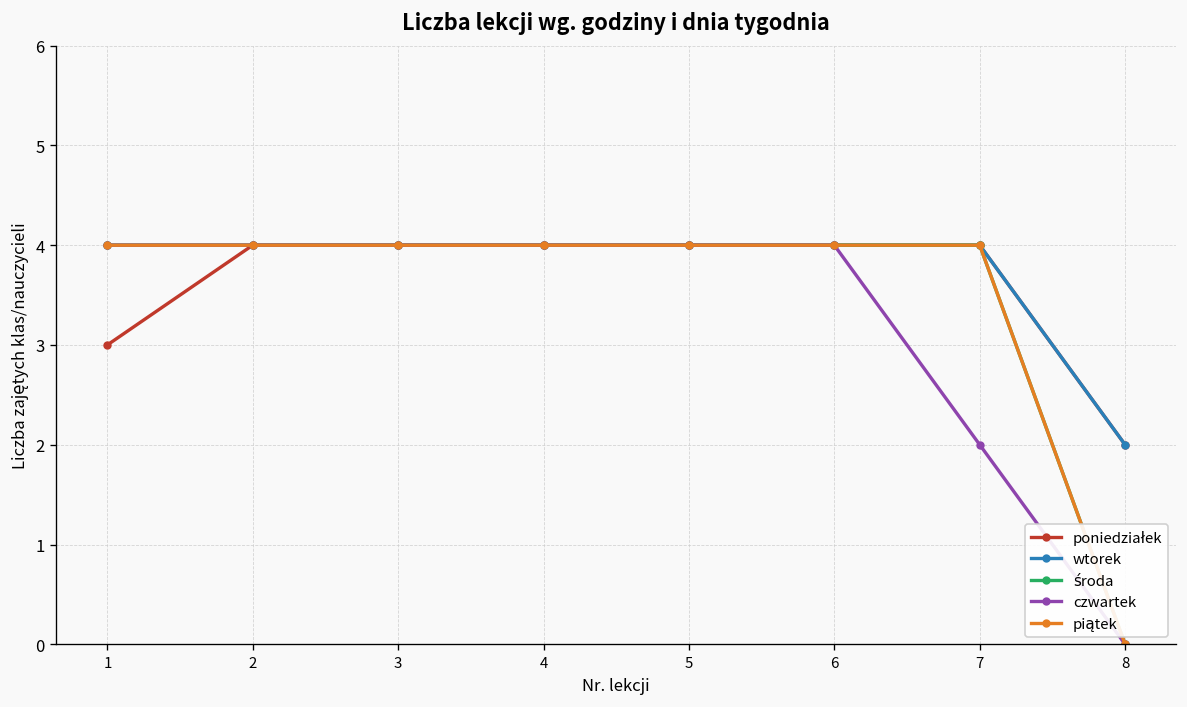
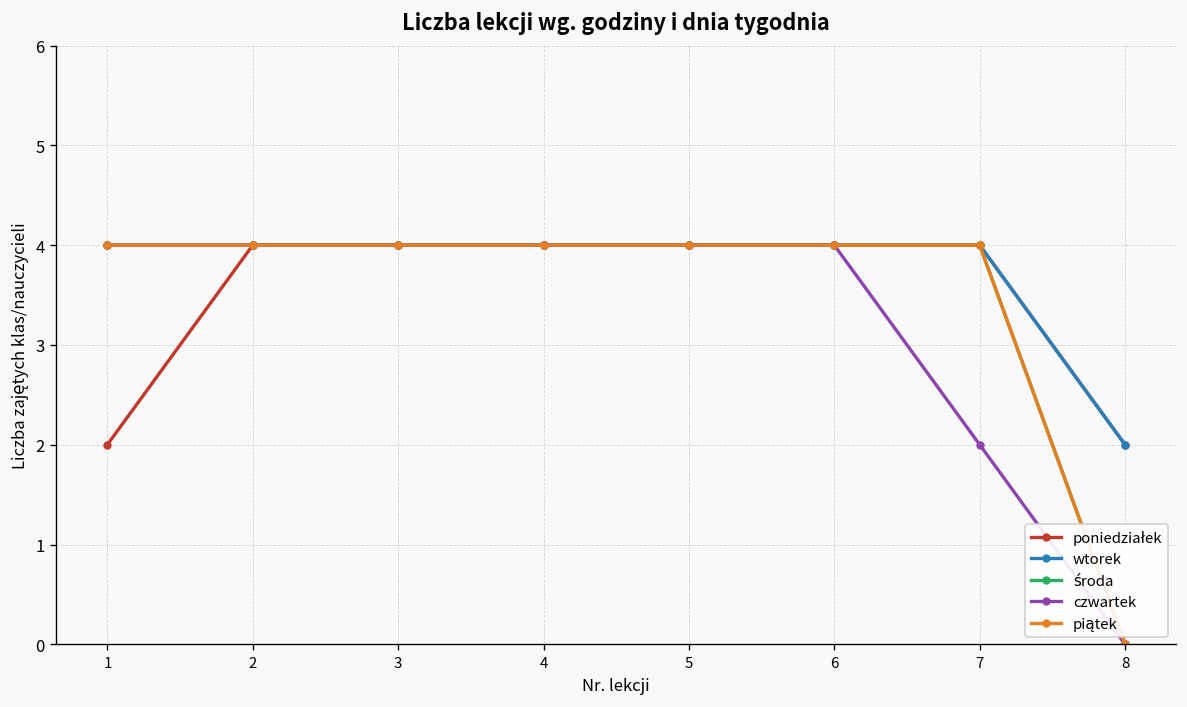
  {
    "poniedziałek": {
-     "1": 3
+     "1": 2
    },
    "czwartek": {
      "7": 2
    }
  }
